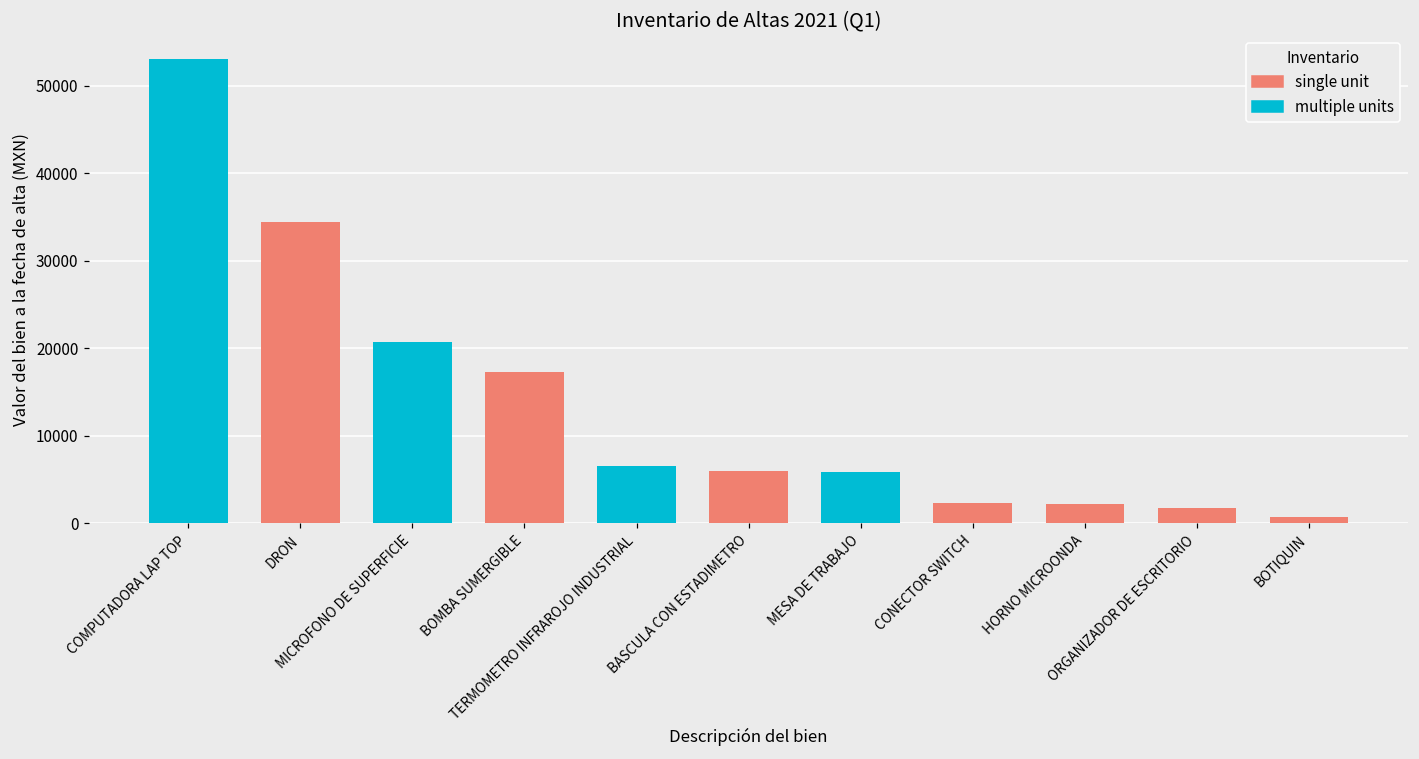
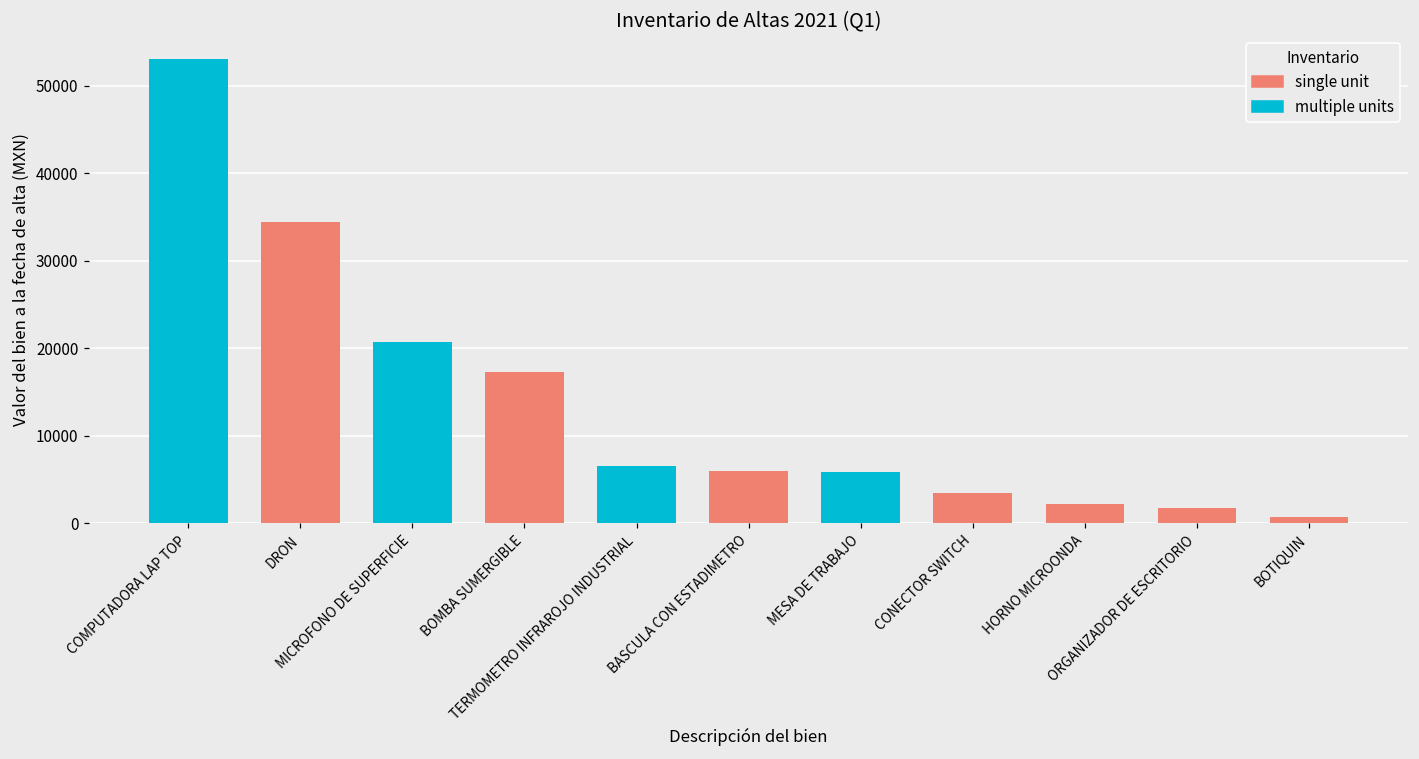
  {
    "COMPUTADORA LAP TOP": 53000,
    "DRON": 34000,
    "MICROFONO DE SUPERFICIE": 21000,
    "BOMBA SUMERGIBLE": 17000,
    "TERMOMETRO INFRAROJO INDUSTRIAL": 7000,
    "BASCULA CON ESTADIMETRO": 6000,
    "MESA DE TRABAJO": 6000,
-   "CONECTOR SWITCH": 2000,
+   "CONECTOR SWITCH": 3000,
    "HORNO MICROONDA": 2000,
    "ORGANIZADOR DE ESCRITORIO": 2000,
    "BOTIQUIN": 1000
  }
